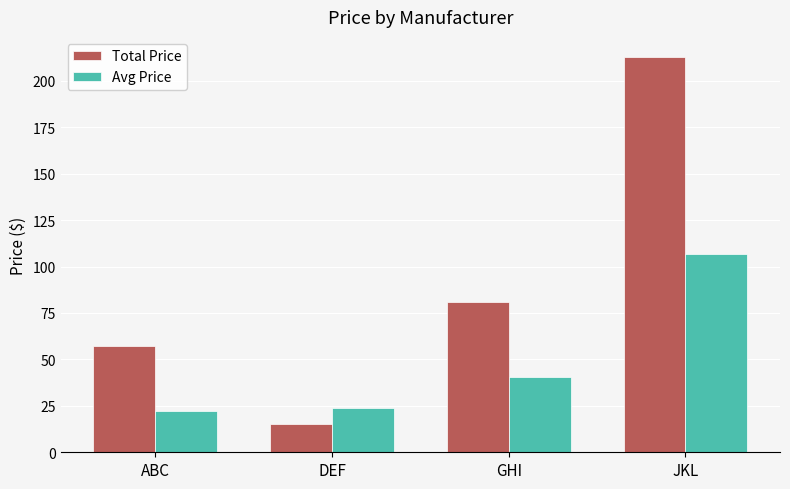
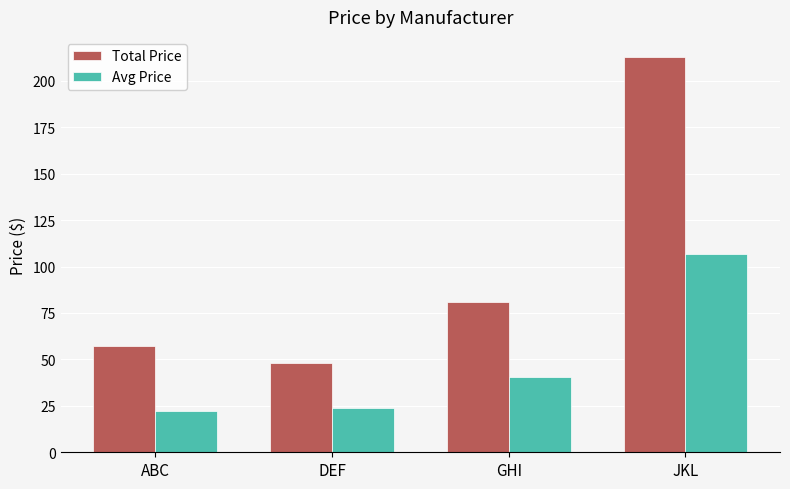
  {
    "Total Price": {
      "ABC": 57,
-     "DEF": 15,
+     "DEF": 48,
      "GHI": 81,
      "JKL": 213
    },
    "Avg Price": {
      "ABC": 22,
      "DEF": 24,
      "GHI": 41,
      "JKL": 107
    }
  }
